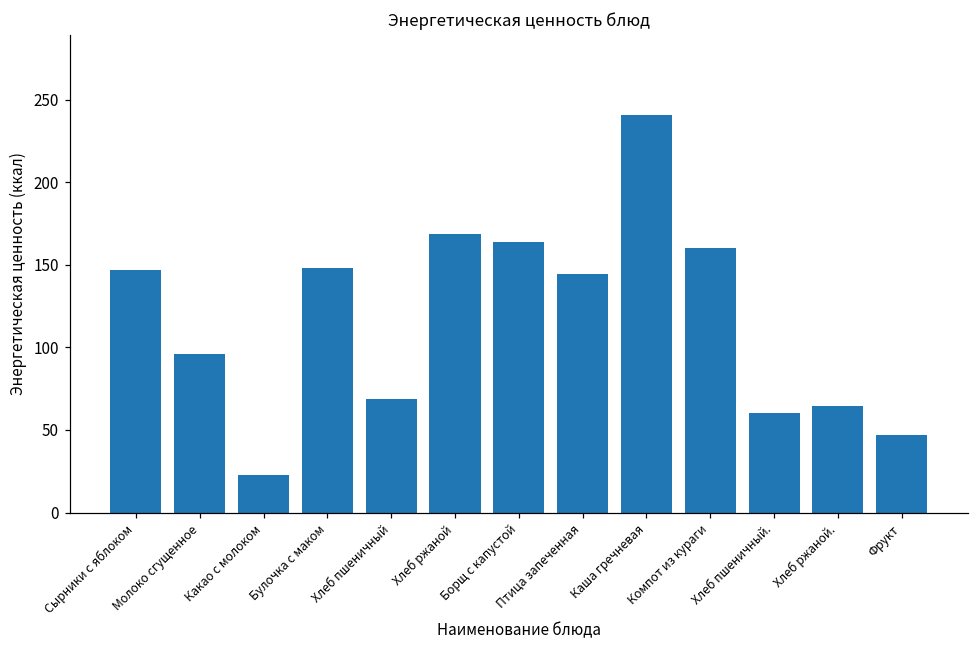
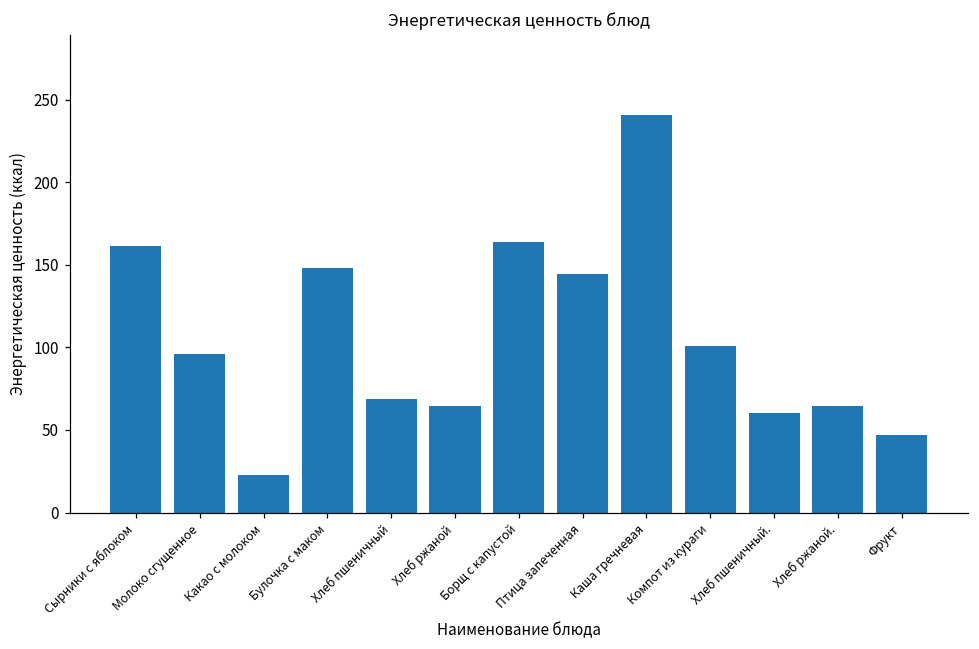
  {
-   "Сырники с яблоком": 147,
+   "Сырники с яблоком": 161,
    "Молоко сгущенное": 96,
    "Какао с молоком": 23,
    "Булочка с маком": 148,
    "Хлеб пшеничный": 69,
-   "Хлеб ржаной": 169,
+   "Хлеб ржаной": 65,
    "Борщ с капустой": 164,
    "Птица запеченная": 145,
    "Каша гречневая": 241,
-   "Компот из кураги": 160,
+   "Компот из кураги": 101,
    "Хлеб пшеничный.": 61,
    "Хлеб ржаной.": 65,
    "Фрукт": 47
  }
